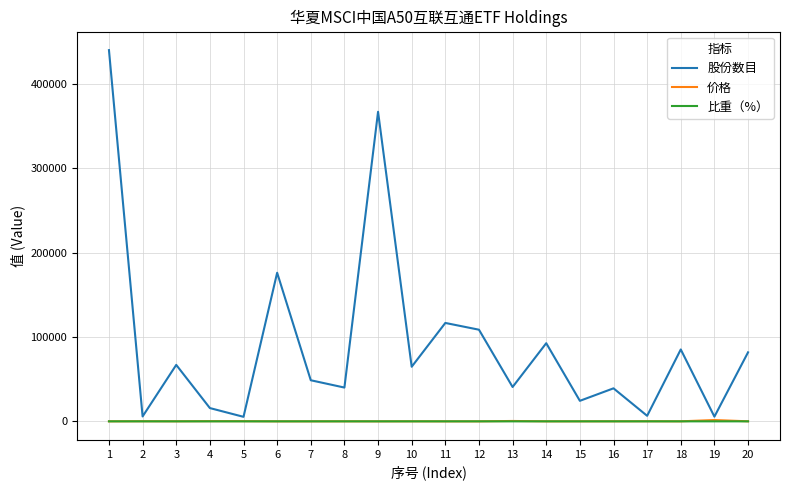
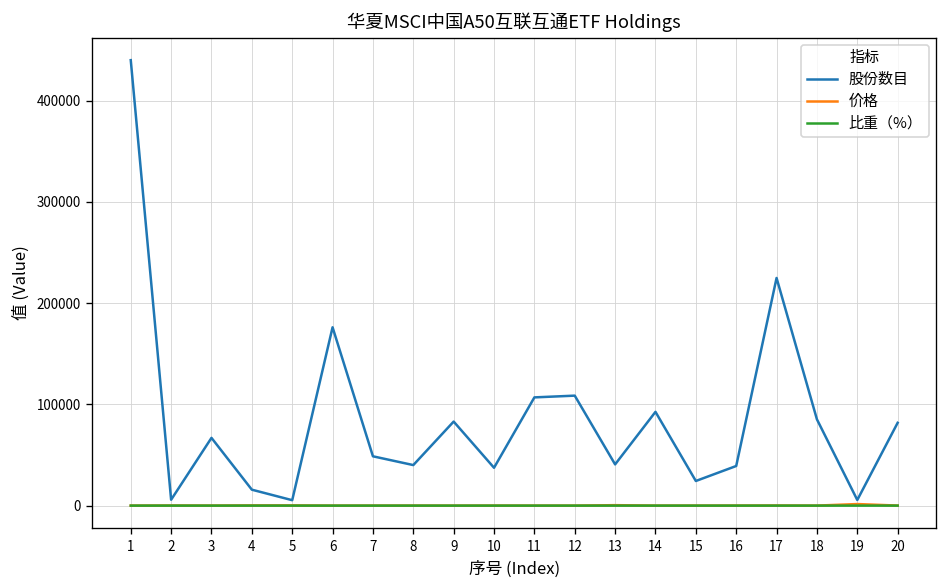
  {
    "股份数目": {
      "1": 440000,
      "2": 10000,
      "3": 70000,
      "4": 20000,
      "5": 10000,
      "6": 180000,
      "7": 50000,
      "8": 40000,
-     "9": 370000,
-     "10": 60000,
-     "11": 120000,
+     "9": 80000,
+     "10": 40000,
+     "11": 110000,
      "12": 110000,
      "13": 40000,
      "14": 90000,
      "15": 20000,
      "16": 40000,
-     "17": 10000,
+     "17": 220000,
      "18": 90000,
      "19": 10000,
      "20": 80000
    }
  }
